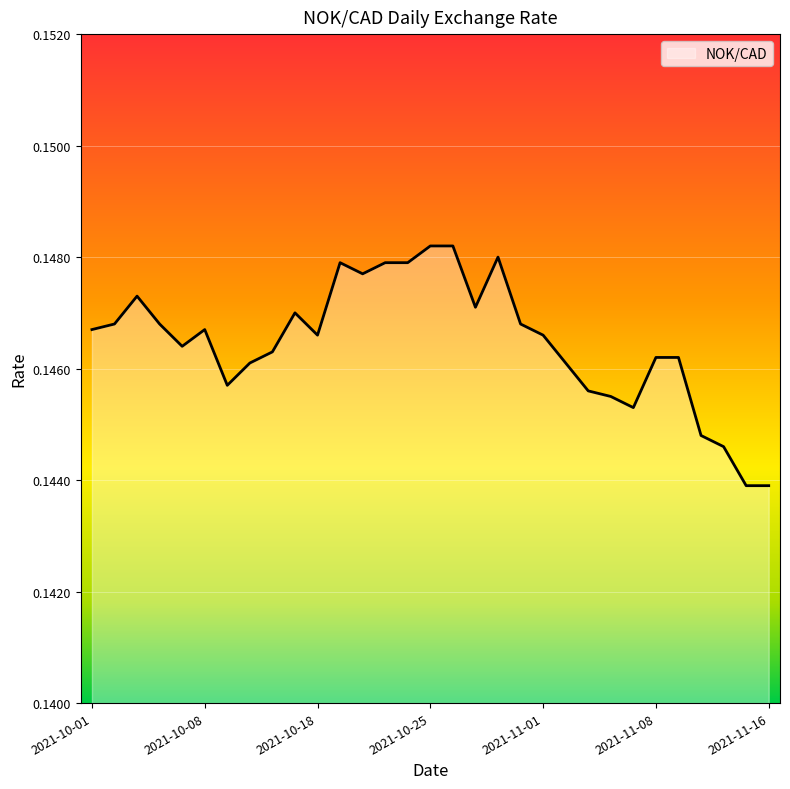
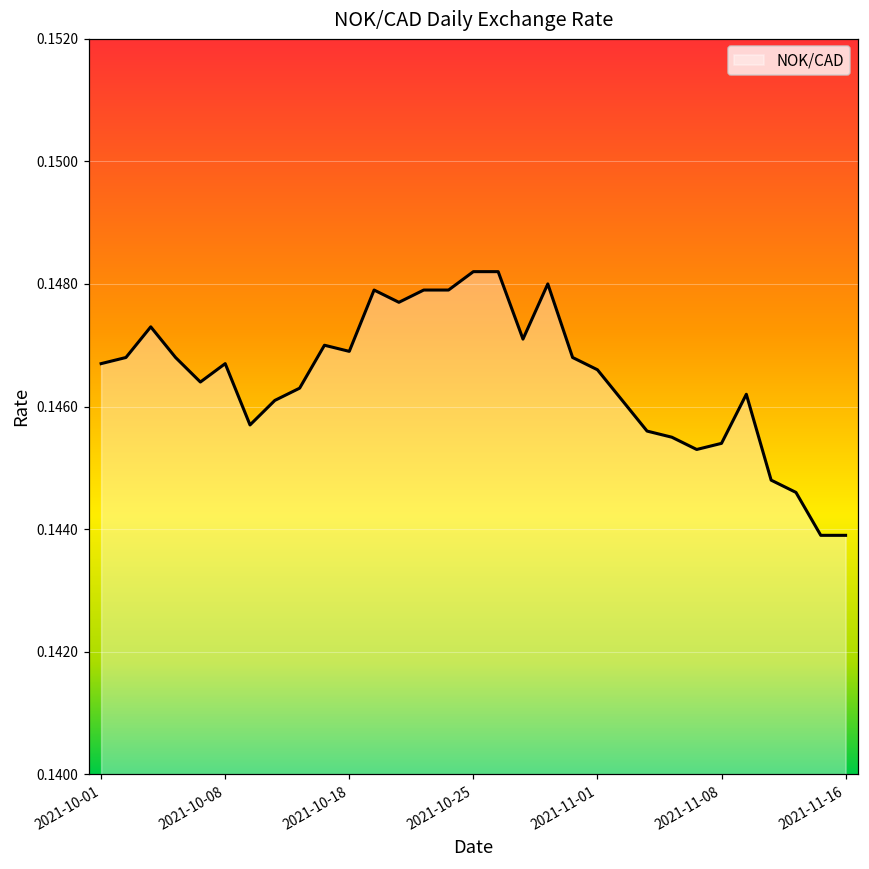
  {
    "2021-10-01": 0.1467,
    "2021-10-08": 0.1467,
-   "2021-10-18": 0.1466,
+   "2021-10-18": 0.1469,
    "2021-10-25": 0.1482,
    "2021-11-01": 0.1466,
-   "2021-11-08": 0.1462,
+   "2021-11-08": 0.1454,
    "2021-11-16": 0.1439
  }
